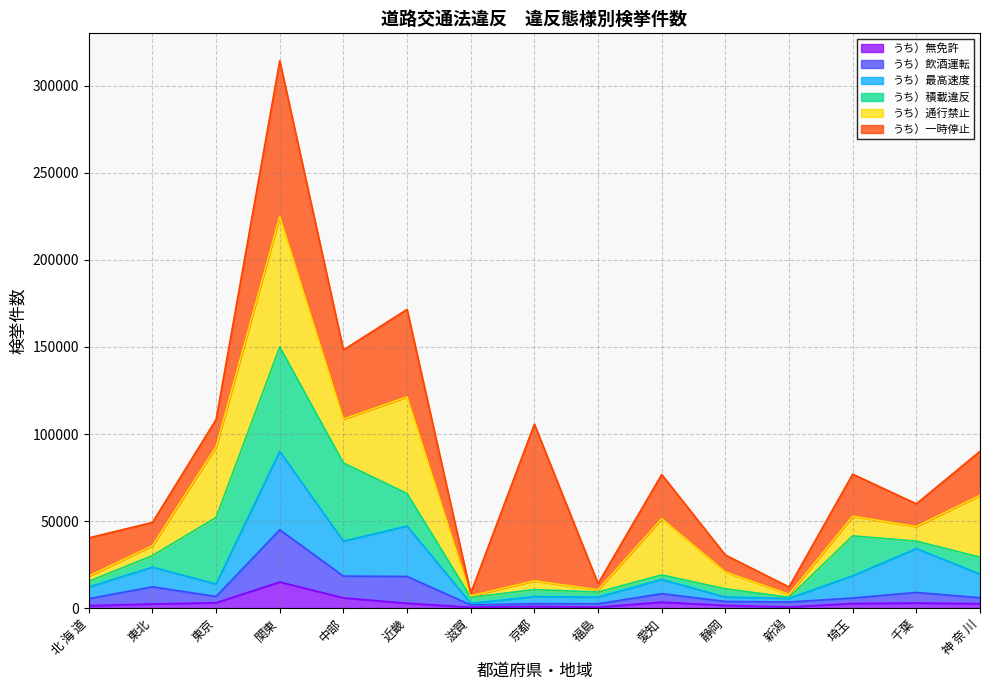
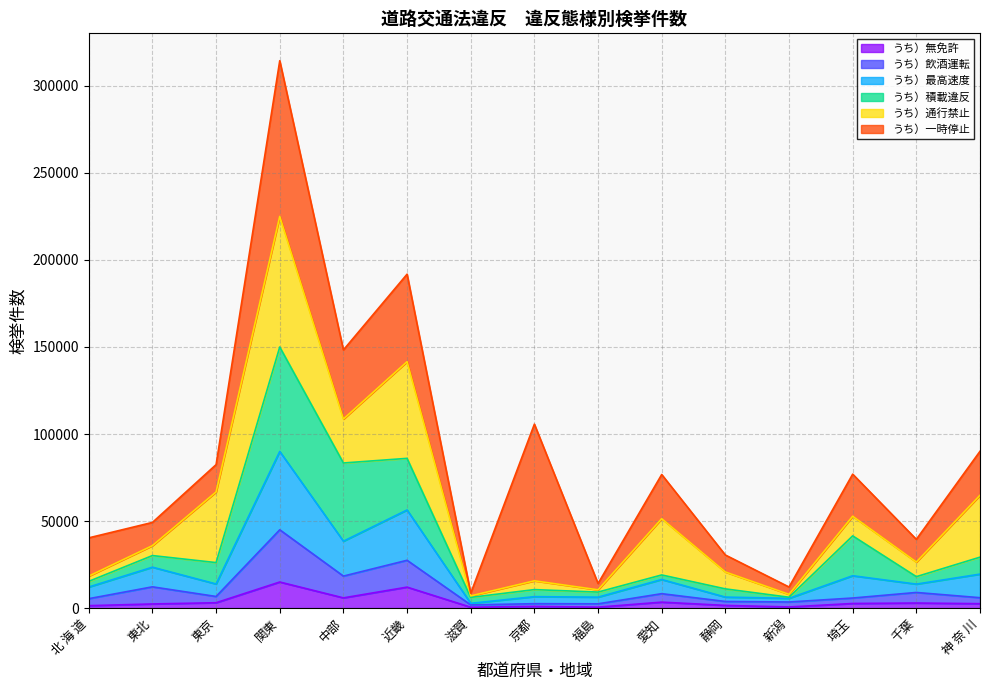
  {
    "うち）無免許": {
      "北 海 道": 1000,
      "東北": 2000,
      "東京": 3000,
      "関東": 15000,
      "中部": 6000,
-     "近畿": 3000,
+     "近畿": 12000,
      "京都": 1000,
      "福島": 1000,
      "愛知": 3000,
      "静岡": 2000,
      "新潟": 1000,
      "埼玉": 3000,
      "千葉": 3000,
      "神 奈 川": 3000
    },
    "うち）飲酒運転": {
      "北 海 道": 4000,
      "東北": 10000,
      "東京": 4000,
      "関東": 30000,
      "中部": 13000,
      "近畿": 15000,
      "京都": 2000,
      "福島": 2000,
      "愛知": 5000,
      "静岡": 2000,
      "新潟": 3000,
      "埼玉": 3000,
      "千葉": 6000,
      "神 奈 川": 3000
    },
    "うち）最高速度": {
      "北 海 道": 7000,
      "東北": 11000,
      "東京": 7000,
      "関東": 45000,
      "中部": 20000,
      "近畿": 29000,
      "京都": 4000,
      "福島": 4000,
      "愛知": 8000,
      "静岡": 3000,
      "埼玉": 13000,
-     "千葉": 25000,
+     "千葉": 5000,
      "神 奈 川": 14000
    },
    "うち）積載違反": {
      "北 海 道": 3000,
      "東北": 7000,
-     "東京": 38000,
+     "東京": 12000,
      "関東": 60000,
      "中部": 45000,
-     "近畿": 19000,
+     "近畿": 30000,
      "京都": 4000,
      "愛知": 3000,
      "静岡": 5000,
      "埼玉": 23000,
      "千葉": 4000,
      "神 奈 川": 10000
    },
    "うち）通行禁止": {
      "北 海 道": 3000,
      "東北": 6000,
      "東京": 41000,
      "関東": 75000,
      "中部": 25000,
      "近畿": 56000,
      "京都": 5000,
      "愛知": 32000,
      "静岡": 10000,
      "新潟": 2000,
      "埼玉": 11000,
      "千葉": 8000,
      "神 奈 川": 36000
    },
    "うち）一時停止": {
      "北 海 道": 22000,
      "東北": 13000,
      "東京": 16000,
      "関東": 89000,
      "中部": 40000,
      "近畿": 50000,
      "滋賀": 2000,
      "京都": 90000,
      "福島": 4000,
      "愛知": 25000,
      "静岡": 10000,
      "新潟": 4000,
      "埼玉": 24000,
      "千葉": 13000,
      "神 奈 川": 25000
    }
  }
